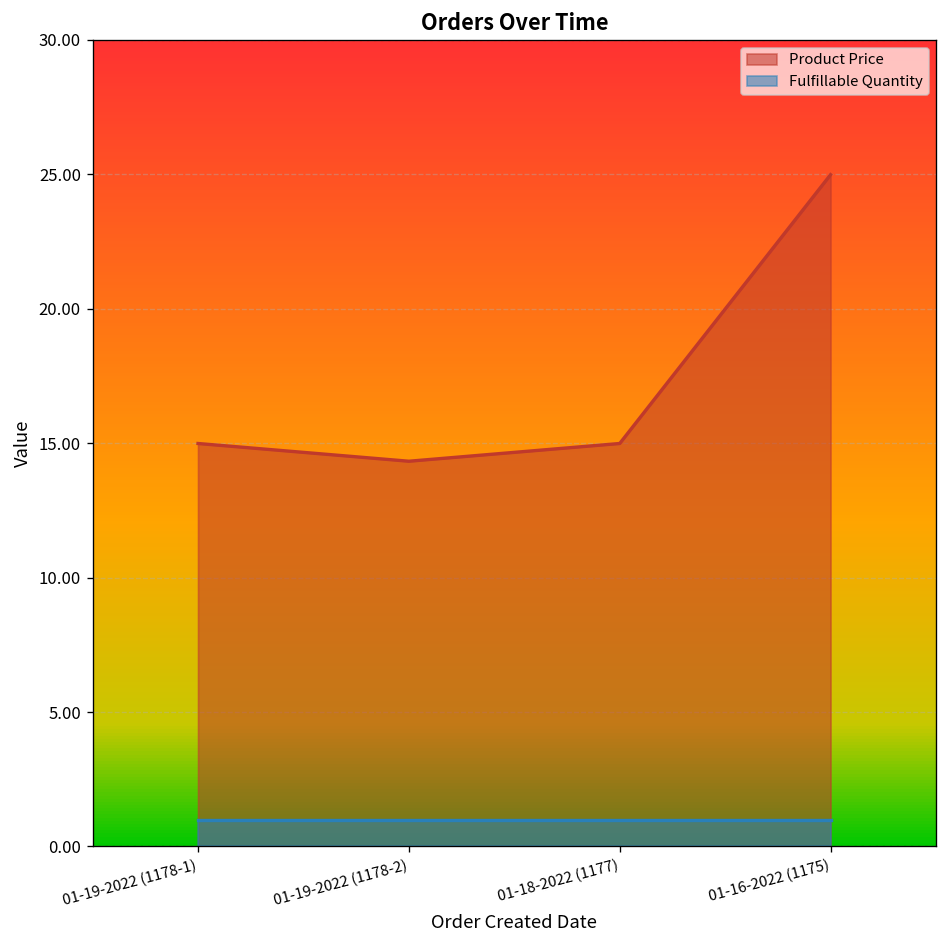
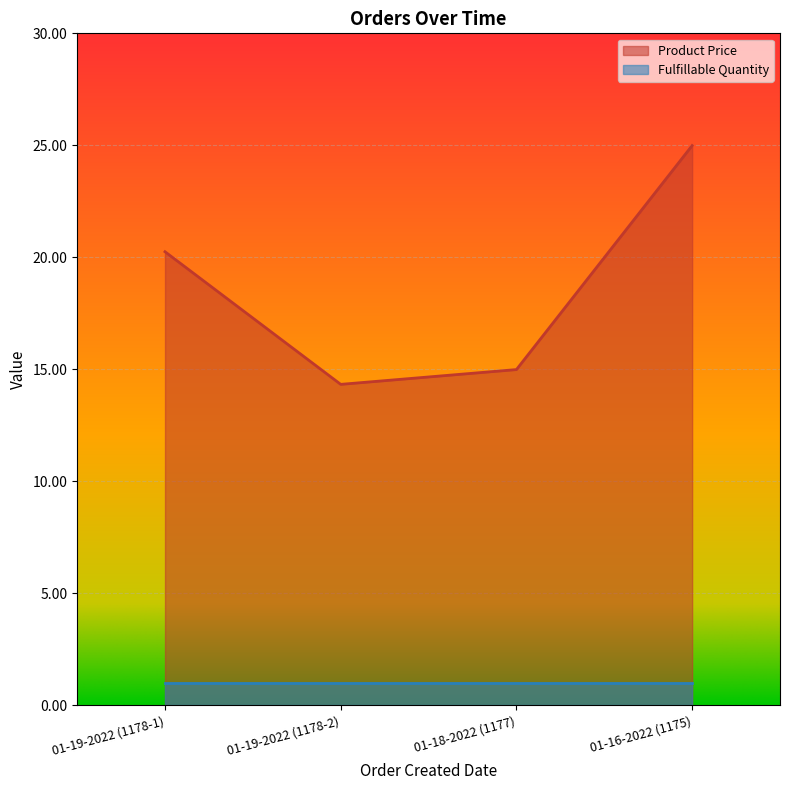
  {
    "Product Price": {
-     "01-19-2022 (1178-1)": 15.0,
+     "01-19-2022 (1178-1)": 20.3,
      "01-19-2022 (1178-2)": 14.3,
      "01-18-2022 (1177)": 15.0,
      "01-16-2022 (1175)": 25.0
    },
    "Fulfillable Quantity": {
      "01-19-2022 (1178-1)": 1.0,
      "01-19-2022 (1178-2)": 1.0,
      "01-18-2022 (1177)": 1.0,
      "01-16-2022 (1175)": 1.0
    }
  }
